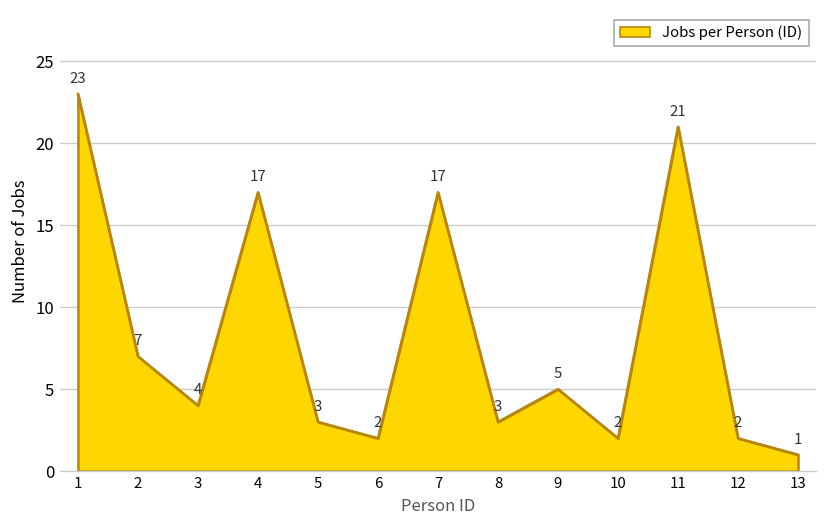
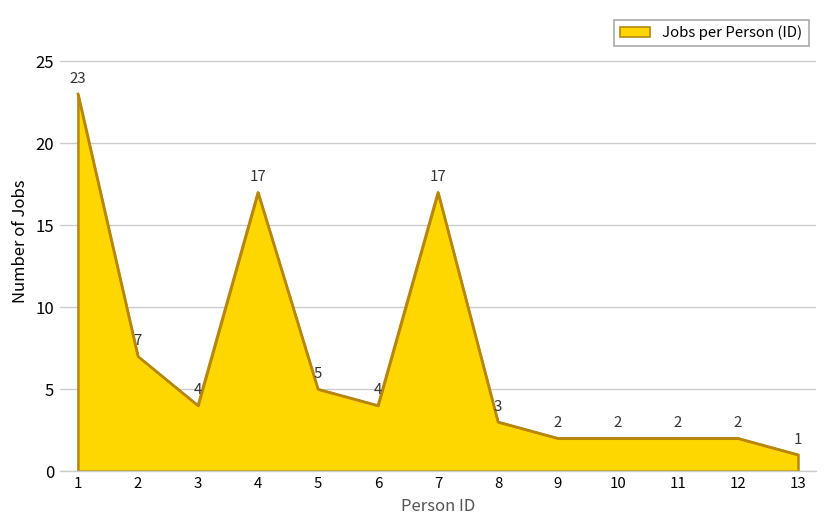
  {
    "1": 23,
    "2": 7,
    "3": 4,
    "4": 17,
-   "5": 3,
-   "6": 2,
+   "5": 5,
+   "6": 4,
    "7": 17,
    "8": 3,
-   "9": 5,
+   "9": 2,
    "10": 2,
-   "11": 21,
+   "11": 2,
    "12": 2,
    "13": 1
  }
